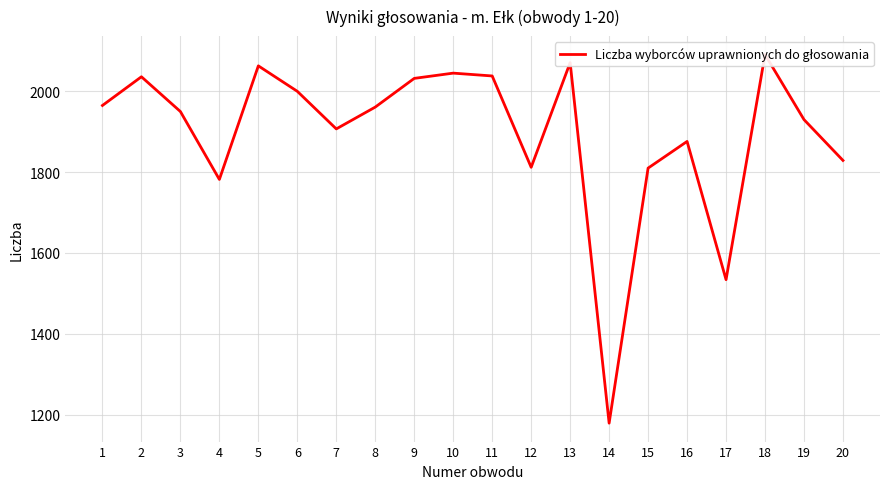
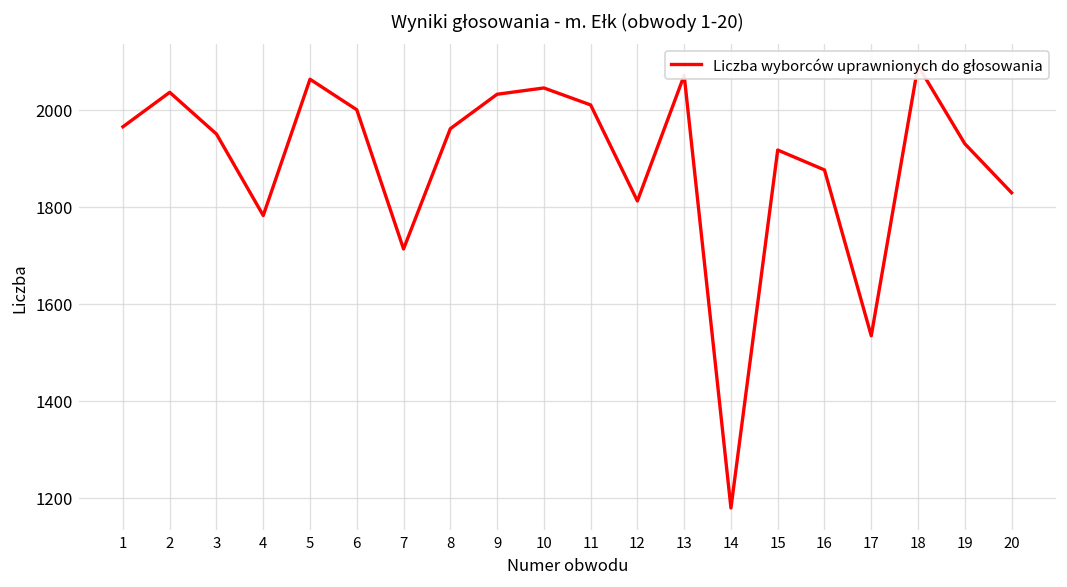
  {
    "1": 1970,
    "2": 2040,
    "3": 1950,
    "4": 1780,
    "5": 2060,
    "6": 2000,
-   "7": 1910,
+   "7": 1710,
    "8": 1960,
    "9": 2030,
    "10": 2050,
-   "11": 2040,
+   "11": 2010,
    "12": 1810,
    "14": 1180,
-   "15": 1810,
+   "15": 1920,
    "16": 1880,
    "17": 1530,
    "19": 1930,
    "20": 1830
  }
